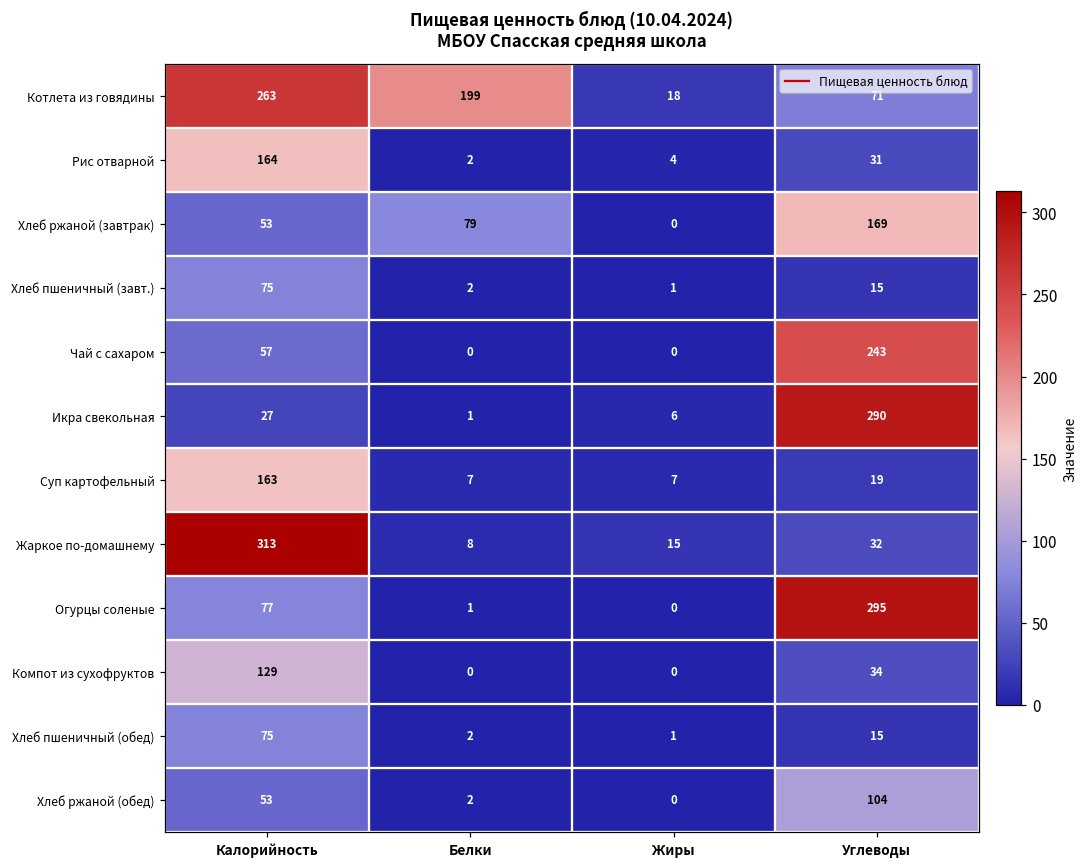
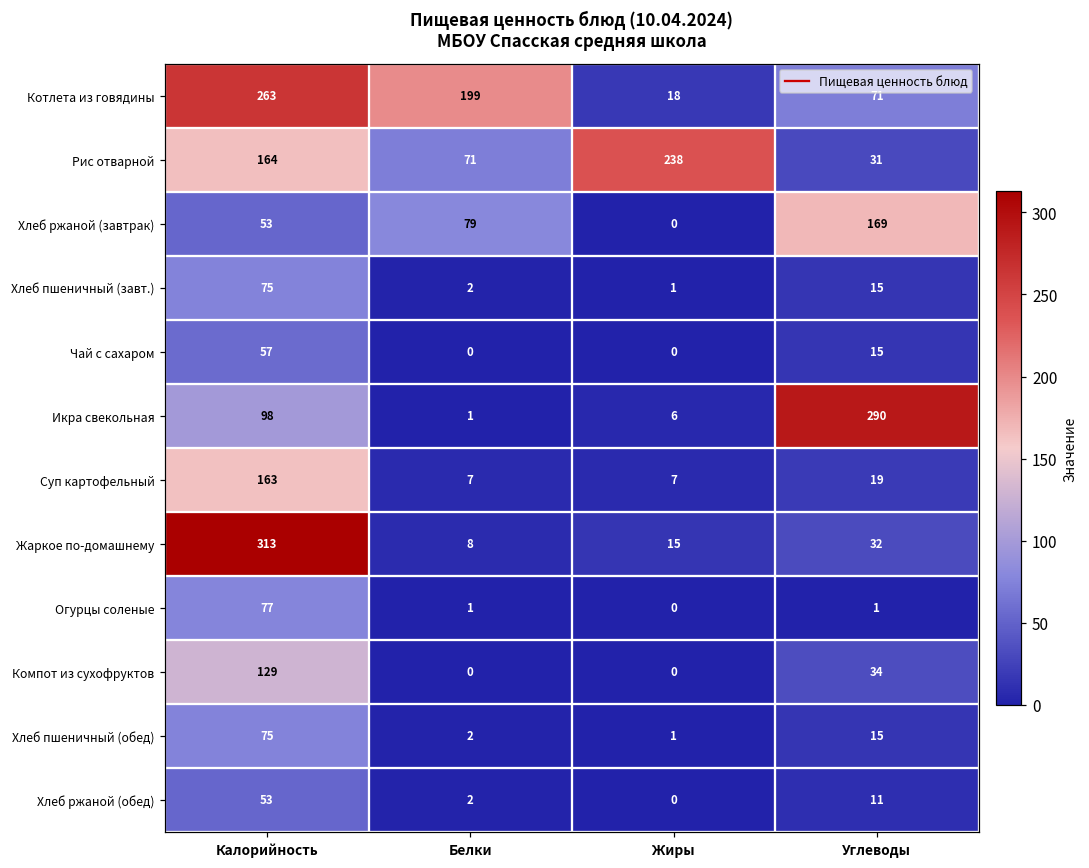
  {
    "Котлета из говядины": {
      "Калорийность": 263,
      "Белки": 199,
      "Жиры": 18
    },
    "Рис отварной": {
      "Калорийность": 164,
-     "Белки": 2,
-     "Жиры": 4,
+     "Белки": 71,
+     "Жиры": 238,
      "Углеводы": 31
    },
    "Хлеб ржаной (завтрак)": {
      "Калорийность": 53,
      "Белки": 79,
      "Жиры": 0,
      "Углеводы": 169
    },
    "Хлеб пшеничный (завт.)": {
      "Калорийность": 75,
      "Белки": 2,
      "Жиры": 1,
      "Углеводы": 15
    },
    "Чай с сахаром": {
      "Калорийность": 57,
      "Белки": 0,
      "Жиры": 0,
-     "Углеводы": 243
+     "Углеводы": 15
    },
    "Икра свекольная": {
-     "Калорийность": 27,
+     "Калорийность": 98,
      "Белки": 1,
      "Жиры": 6,
      "Углеводы": 290
    },
    "Суп картофельный": {
      "Калорийность": 163,
      "Белки": 7,
      "Жиры": 7,
      "Углеводы": 19
    },
    "Жаркое по-домашнему": {
      "Калорийность": 313,
      "Белки": 8,
      "Жиры": 15,
      "Углеводы": 32
    },
    "Огурцы соленые": {
      "Калорийность": 77,
      "Белки": 1,
      "Жиры": 0,
-     "Углеводы": 295
+     "Углеводы": 1
    },
    "Компот из сухофруктов": {
      "Калорийность": 129,
      "Белки": 0,
      "Жиры": 0,
      "Углеводы": 34
    },
    "Хлеб пшеничный (обед)": {
      "Калорийность": 75,
      "Белки": 2,
      "Жиры": 1,
      "Углеводы": 15
    },
    "Хлеб ржаной (обед)": {
      "Калорийность": 53,
      "Белки": 2,
      "Жиры": 0,
-     "Углеводы": 104
+     "Углеводы": 11
    }
  }
